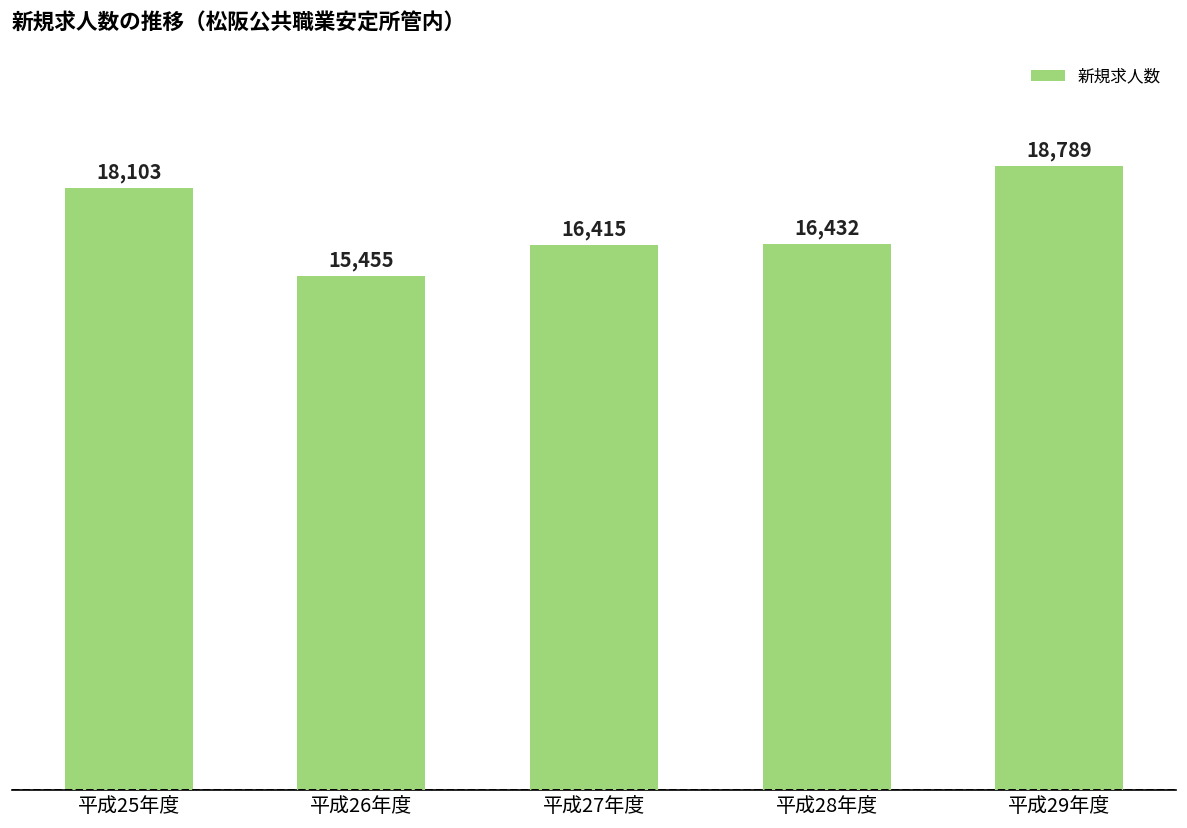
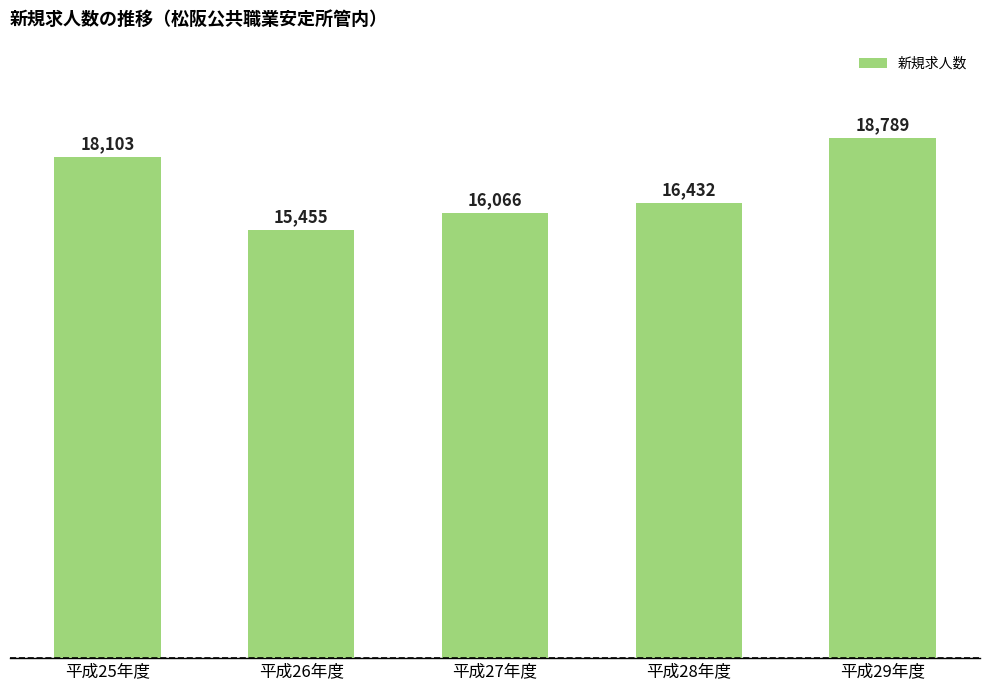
  {
    "平成25年度": "18,103",
    "平成26年度": "15,455",
-   "平成27年度": "16,415",
+   "平成27年度": "16,066",
    "平成28年度": "16,432",
    "平成29年度": "18,789"
  }
